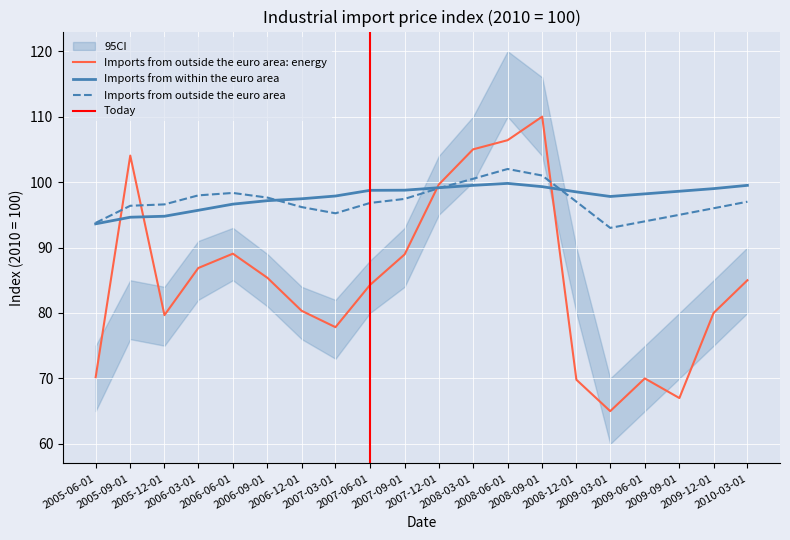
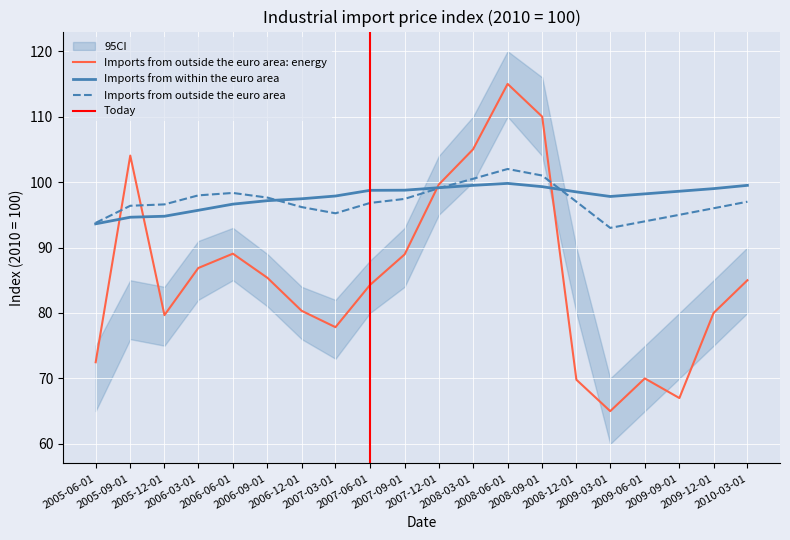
  {
    "Imports from outside the euro area: energy": {
-     "2005-06-01": 70,
+     "2005-06-01": 72,
      "2005-09-01": 104,
      "2005-12-01": 80,
      "2006-03-01": 87,
      "2006-06-01": 89,
      "2006-09-01": 85,
      "2006-12-01": 80,
      "2007-03-01": 78,
      "2007-06-01": 84,
      "2007-09-01": 89,
      "2007-12-01": 100,
      "2008-03-01": 105,
-     "2008-06-01": 106,
+     "2008-06-01": 115,
      "2008-09-01": 110,
      "2008-12-01": 70,
      "2009-03-01": 65,
      "2009-06-01": 70,
      "2009-09-01": 67,
      "2009-12-01": 80,
      "2010-03-01": 85
    }
  }
